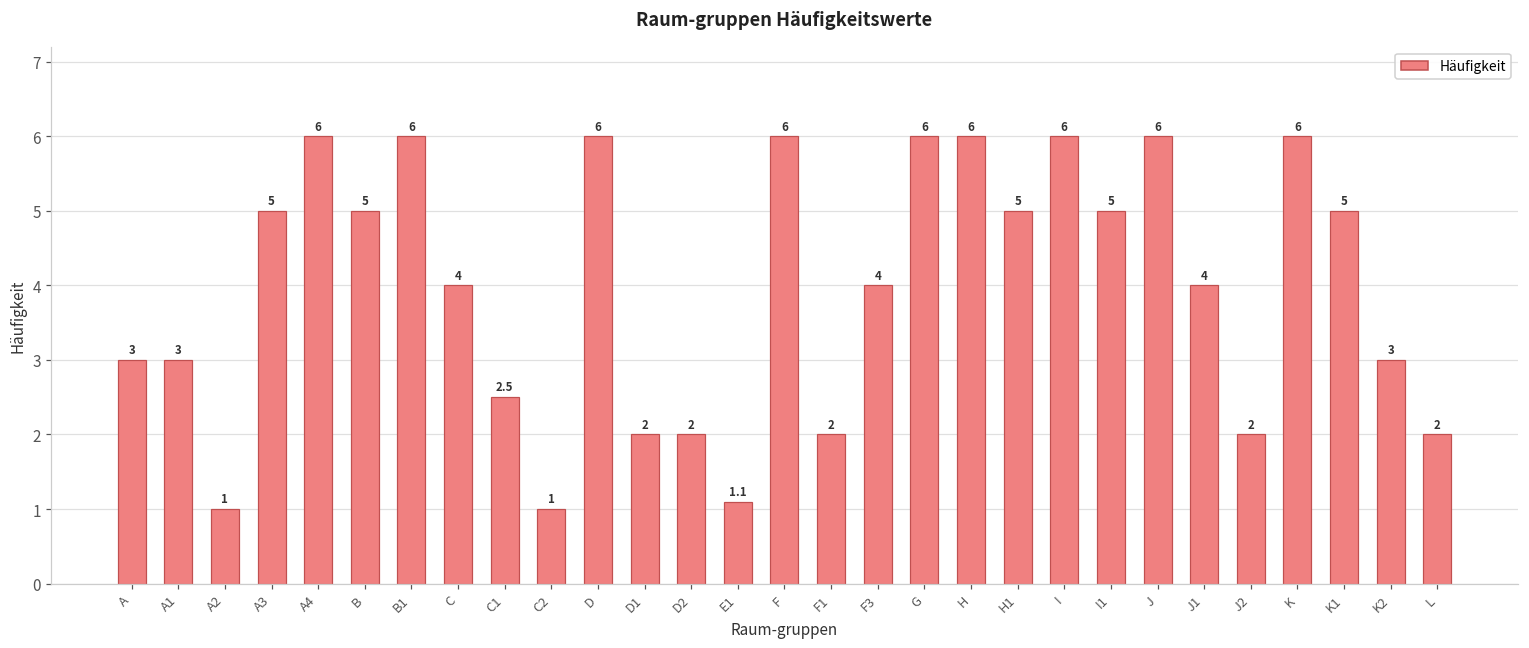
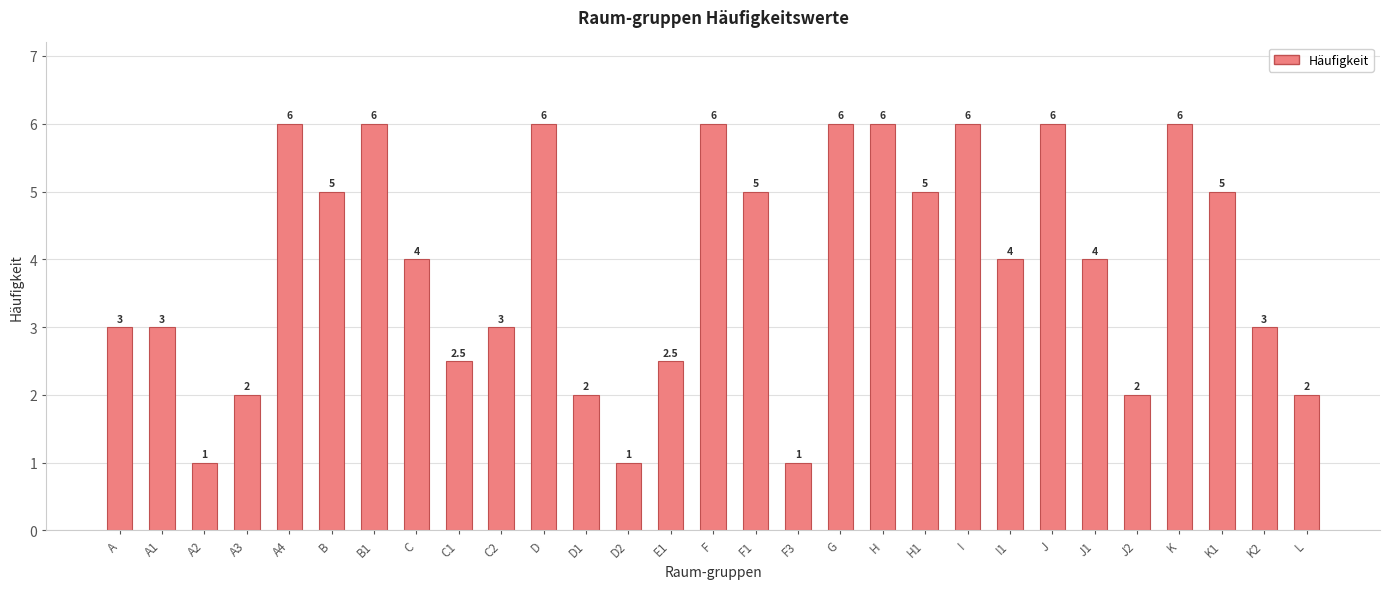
  {
    "A": 3,
    "A1": 3,
    "A2": 1,
-   "A3": 5,
+   "A3": 2,
    "A4": 6,
    "B": 5,
    "B1": 6,
    "C": 4,
    "C1": 2.5,
-   "C2": 1,
+   "C2": 3,
    "D": 6,
    "D1": 2,
-   "D2": 2,
-   "E1": 1.1,
+   "D2": 1,
+   "E1": 2.5,
    "F": 6,
-   "F1": 2,
-   "F3": 4,
+   "F1": 5,
+   "F3": 1,
    "G": 6,
    "H": 6,
    "H1": 5,
    "I": 6,
-   "I1": 5,
+   "I1": 4,
    "J": 6,
    "J1": 4,
    "J2": 2,
    "K": 6,
    "K1": 5,
    "K2": 3,
    "L": 2
  }
